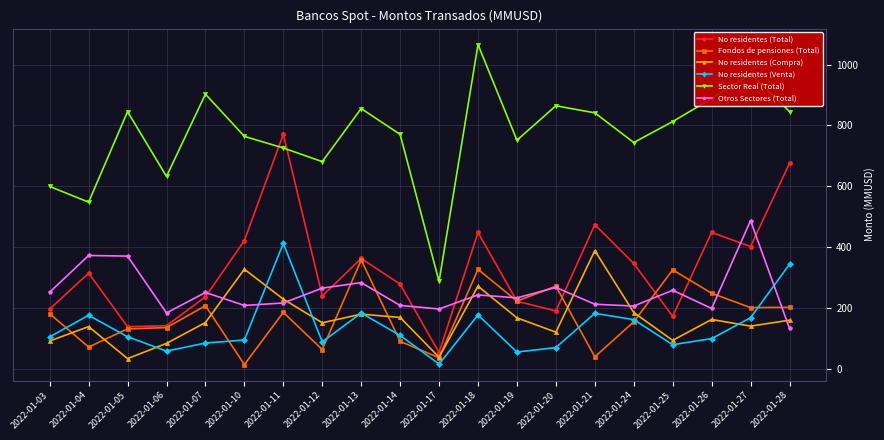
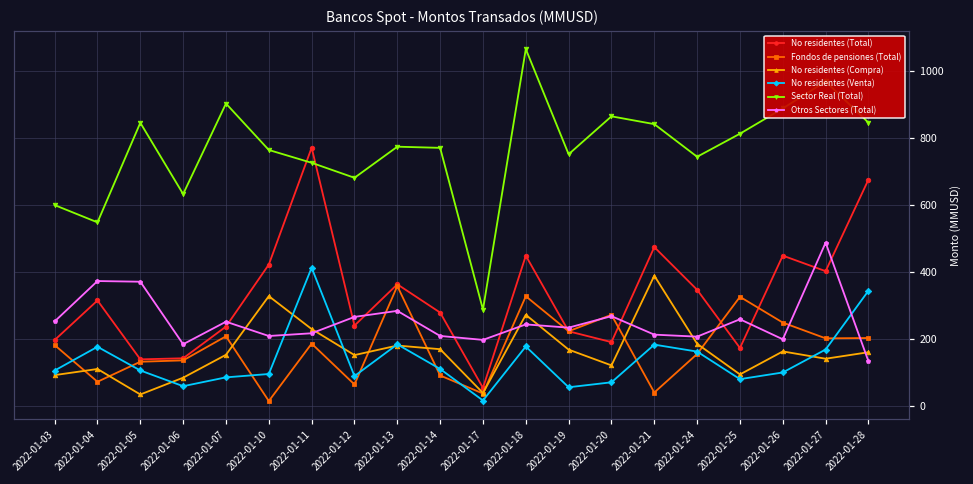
  {
    "No residentes (Total)": {
      "2022-01-03": 200,
      "2022-01-04": 310,
      "2022-01-07": 240,
      "2022-01-10": 420,
      "2022-01-11": 770,
      "2022-01-12": 240,
      "2022-01-14": 280,
      "2022-01-17": 50,
      "2022-01-18": 450,
      "2022-01-20": 190,
      "2022-01-21": 470,
      "2022-01-24": 350,
      "2022-01-25": 170,
      "2022-01-26": 450,
      "2022-01-27": 400,
      "2022-01-28": 680
    },
    "Fondos de pensiones (Total)": {
      "2022-01-03": 180,
      "2022-01-04": 70,
      "2022-01-07": 210,
      "2022-01-10": 10,
      "2022-01-11": 190,
      "2022-01-12": 60,
      "2022-01-14": 90,
      "2022-01-18": 330,
      "2022-01-21": 40,
      "2022-01-25": 330,
      "2022-01-26": 250,
      "2022-01-27": 200,
      "2022-01-28": 200
    },
    "No residentes (Compra)": {
      "2022-01-03": 90,
-     "2022-01-04": 140,
+     "2022-01-04": 110,
      "2022-01-05": 30,
      "2022-01-06": 80,
      "2022-01-07": 150,
      "2022-01-10": 330,
      "2022-01-11": 230,
      "2022-01-12": 150,
      "2022-01-14": 170,
      "2022-01-18": 270,
      "2022-01-19": 170,
      "2022-01-20": 120,
      "2022-01-21": 390,
      "2022-01-24": 180,
      "2022-01-25": 90,
      "2022-01-26": 160,
      "2022-01-27": 140,
      "2022-01-28": 160
    },
    "No residentes (Venta)": {
      "2022-01-03": 100,
      "2022-01-04": 180,
      "2022-01-05": 100,
      "2022-01-06": 60,
      "2022-01-07": 80,
      "2022-01-10": 90,
      "2022-01-11": 410,
      "2022-01-12": 90,
      "2022-01-14": 110,
      "2022-01-17": 20,
      "2022-01-18": 180,
      "2022-01-19": 50,
      "2022-01-20": 70,
      "2022-01-21": 180,
      "2022-01-25": 80,
      "2022-01-26": 100,
      "2022-01-27": 170,
      "2022-01-28": 340
    },
    "Sector Real (Total)": {
      "2022-01-03": 600,
      "2022-01-04": 550,
      "2022-01-05": 850,
      "2022-01-06": 630,
      "2022-01-07": 900,
      "2022-01-10": 760,
      "2022-01-11": 730,
      "2022-01-12": 680,
-     "2022-01-13": 860,
+     "2022-01-13": 770,
      "2022-01-14": 770,
      "2022-01-17": 290,
      "2022-01-18": 1070,
      "2022-01-19": 750,
      "2022-01-20": 860,
      "2022-01-21": 840,
      "2022-01-24": 740,
      "2022-01-25": 810,
      "2022-01-28": 850
    },
    "Otros Sectores (Total)": {
      "2022-01-03": 250,
      "2022-01-04": 370,
      "2022-01-05": 370,
      "2022-01-06": 180,
      "2022-01-07": 250,
      "2022-01-10": 210,
      "2022-01-11": 220,
      "2022-01-12": 270,
      "2022-01-13": 280,
      "2022-01-14": 210,
      "2022-01-17": 200,
      "2022-01-18": 240,
      "2022-01-19": 230,
      "2022-01-21": 210,
      "2022-01-24": 210,
      "2022-01-25": 260,
      "2022-01-26": 200,
      "2022-01-27": 490,
      "2022-01-28": 130
    }
  }
